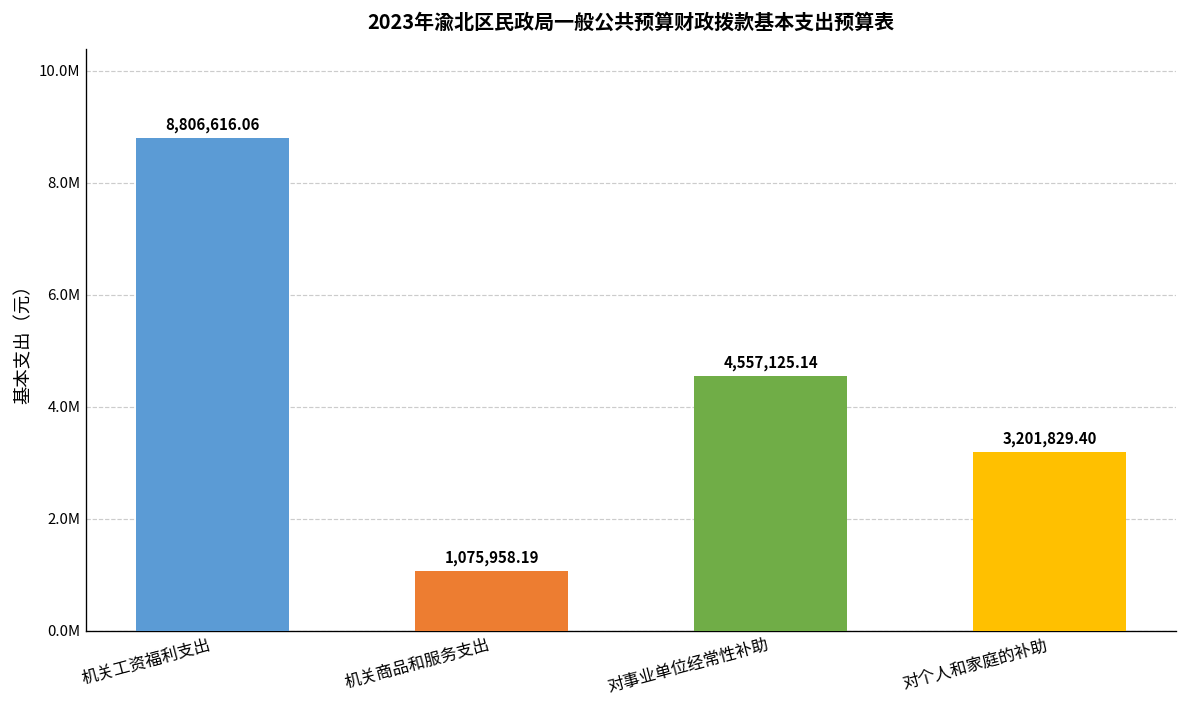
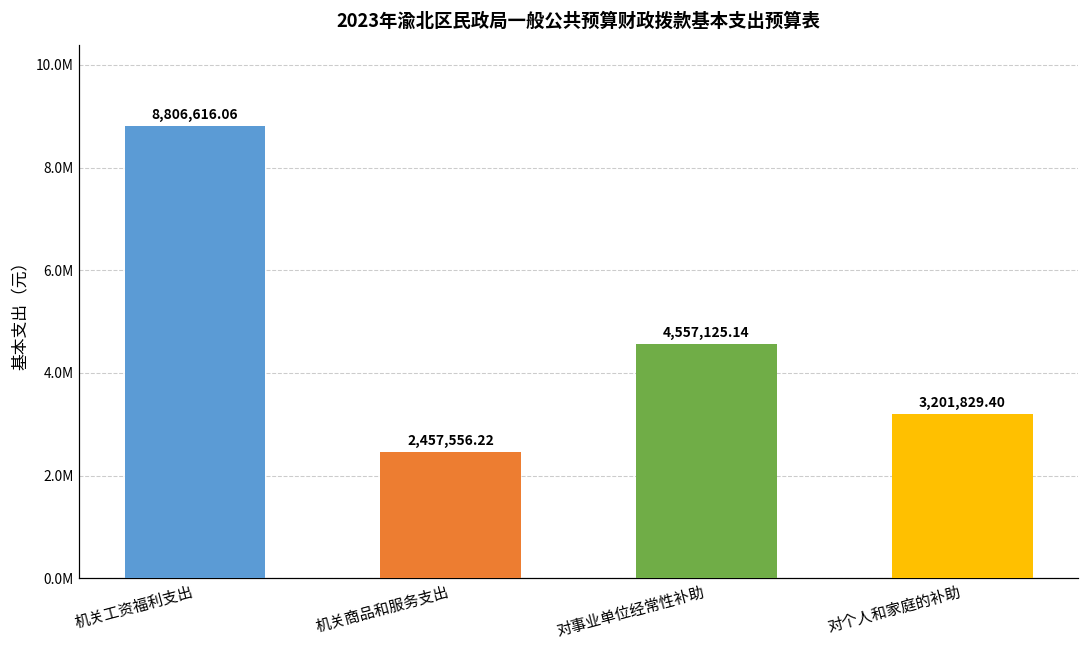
  {
    "机关工资福利支出": "8,806,616.06",
-   "机关商品和服务支出": "1,075,958.19",
+   "机关商品和服务支出": "2,457,556.22",
    "对事业单位经常性补助": "4,557,125.14",
    "对个人和家庭的补助": "3,201,829.40"
  }
